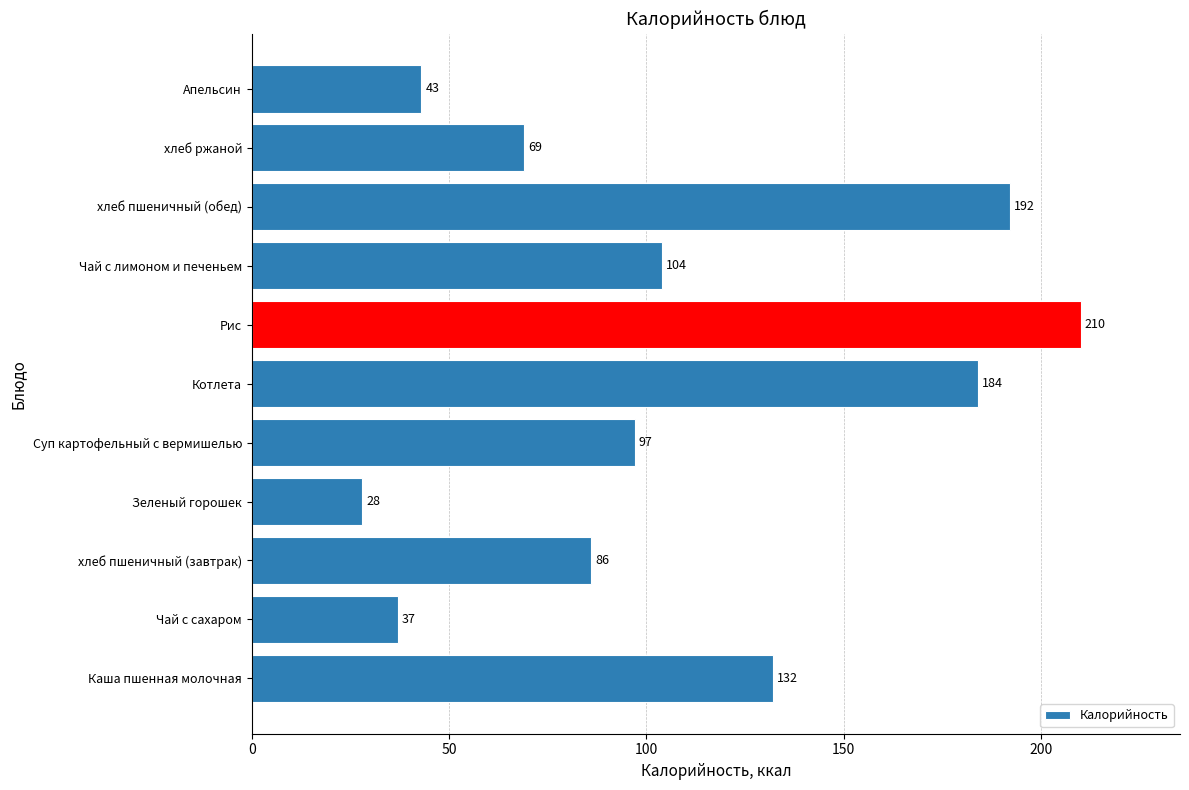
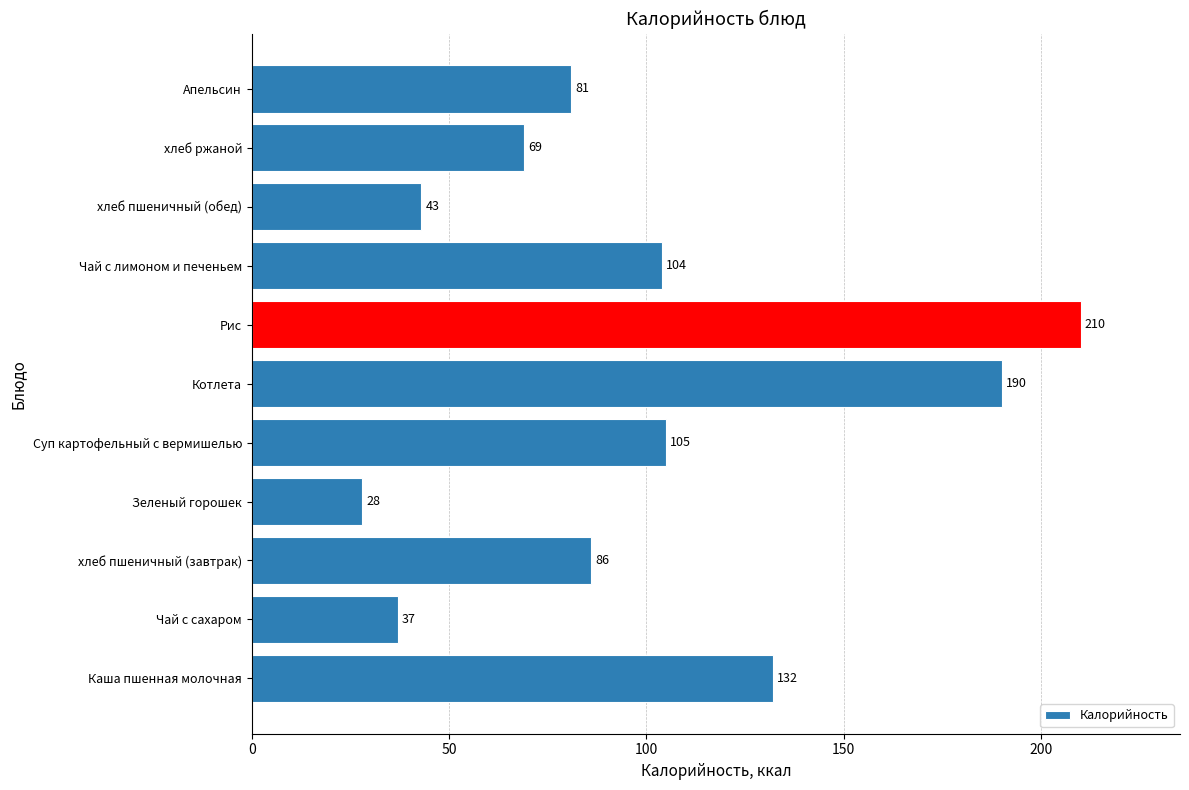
  {
-   "Апельсин": 43,
+   "Апельсин": 81,
    "хлеб ржаной": 69,
-   "хлеб пшеничный (обед)": 192,
+   "хлеб пшеничный (обед)": 43,
    "Чай с лимоном и печеньем": 104,
    "Рис": 210,
-   "Котлета": 184,
-   "Суп картофельный с вермишелью": 97,
+   "Котлета": 190,
+   "Суп картофельный с вермишелью": 105,
    "Зеленый горошек": 28,
    "хлеб пшеничный (завтрак)": 86,
    "Чай с сахаром": 37,
    "Каша пшенная молочная": 132
  }
